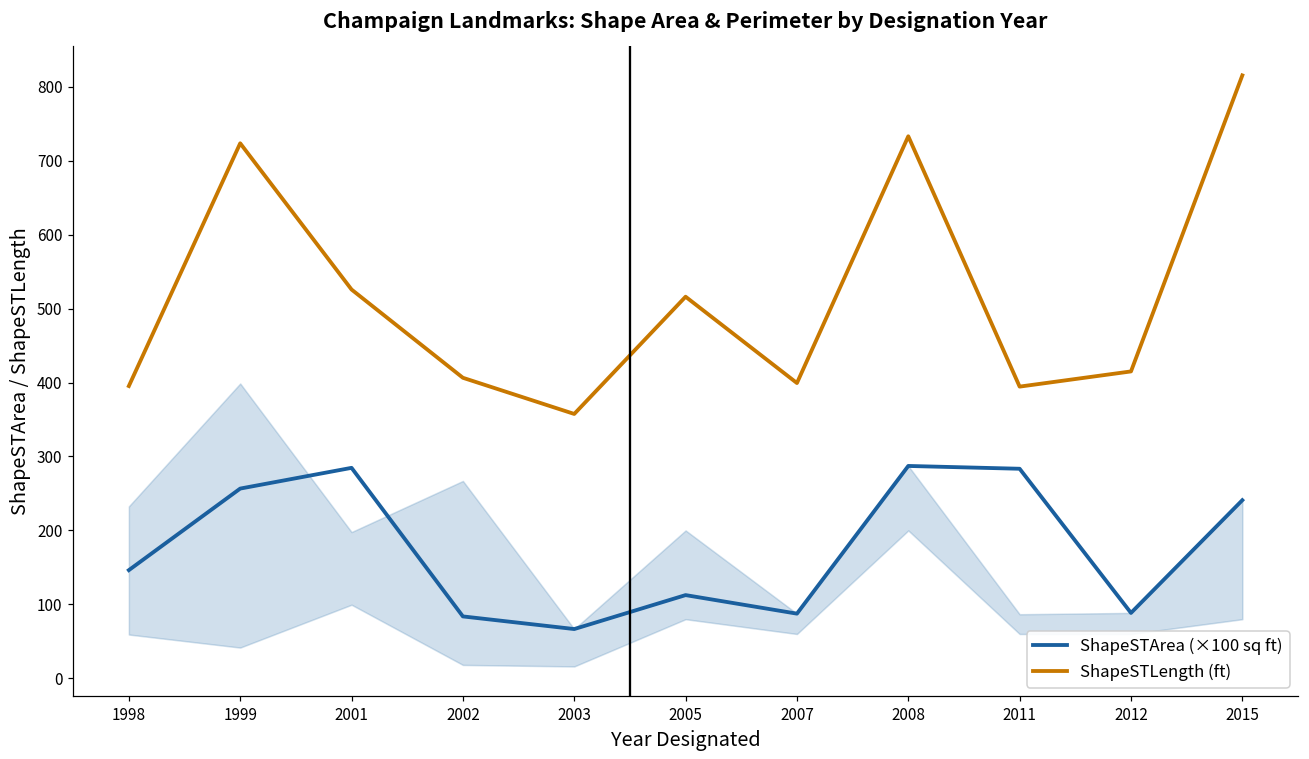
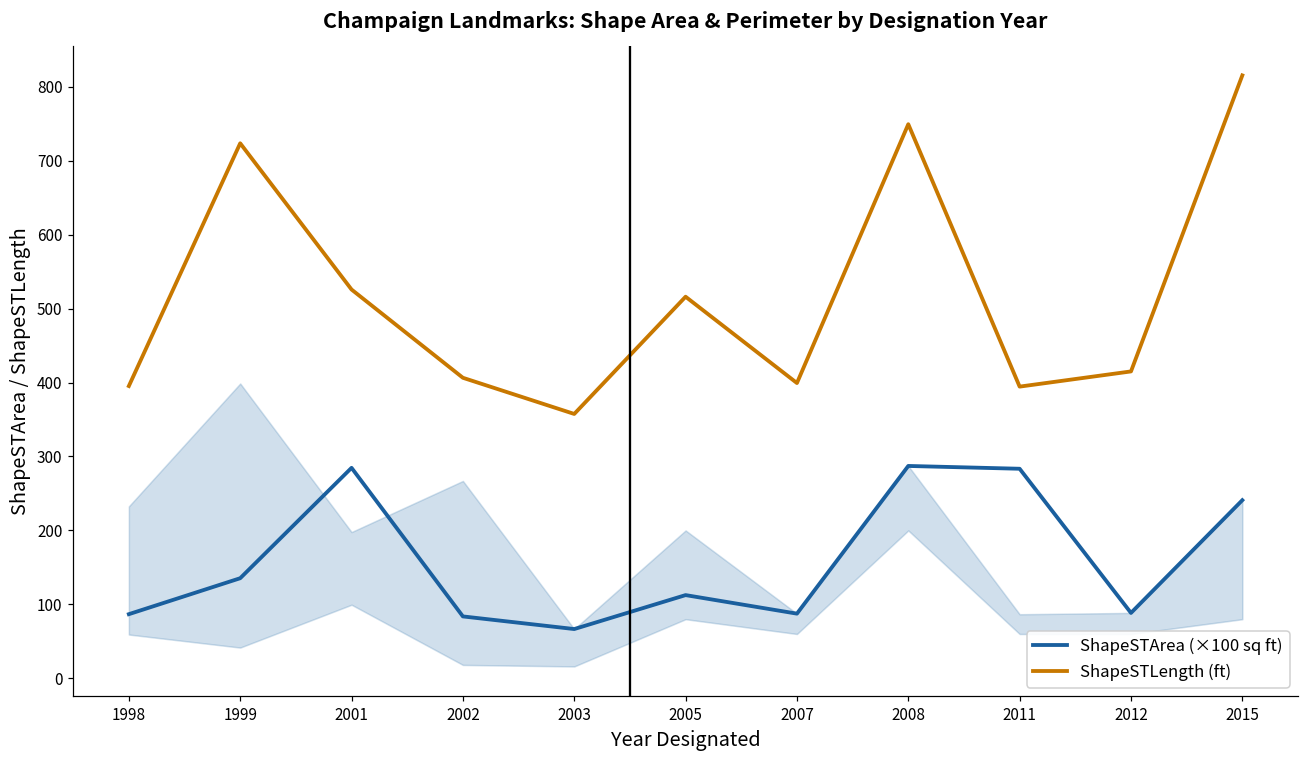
  {
    "ShapeSTArea (×100 sq ft)": {
-     "1998": 150,
-     "1999": 260,
+     "1998": 90,
+     "1999": 140,
      "2001": 280,
      "2002": 80,
      "2005": 110,
      "2011": 280
    },
    "ShapeSTLength (ft)": {
      "1998": 400,
      "1999": 720,
      "2001": 530,
      "2002": 410,
      "2003": 360,
      "2005": 520,
      "2007": 400,
-     "2008": 730,
+     "2008": 750,
      "2011": 390,
      "2012": 420,
      "2015": 820
    }
  }
